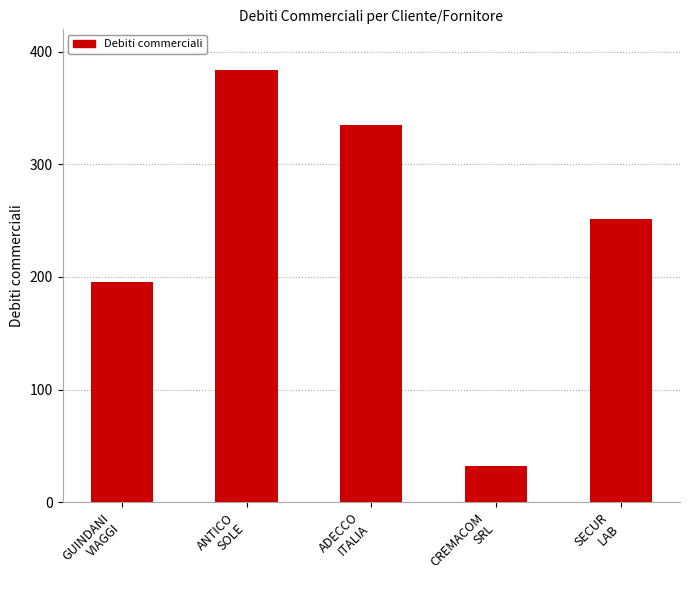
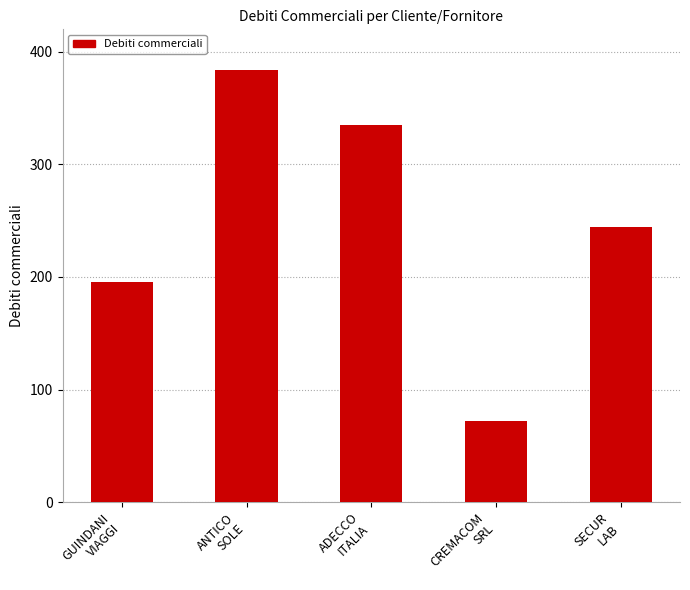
  {
    "GUINDANI VIAGGI": 196,
    "ANTICO SOLE": 384,
    "ADECCO ITALIA": 335,
-   "CREMACOM SRL": 32,
-   "SECUR LAB": 252
+   "CREMACOM SRL": 72,
+   "SECUR LAB": 244
  }
